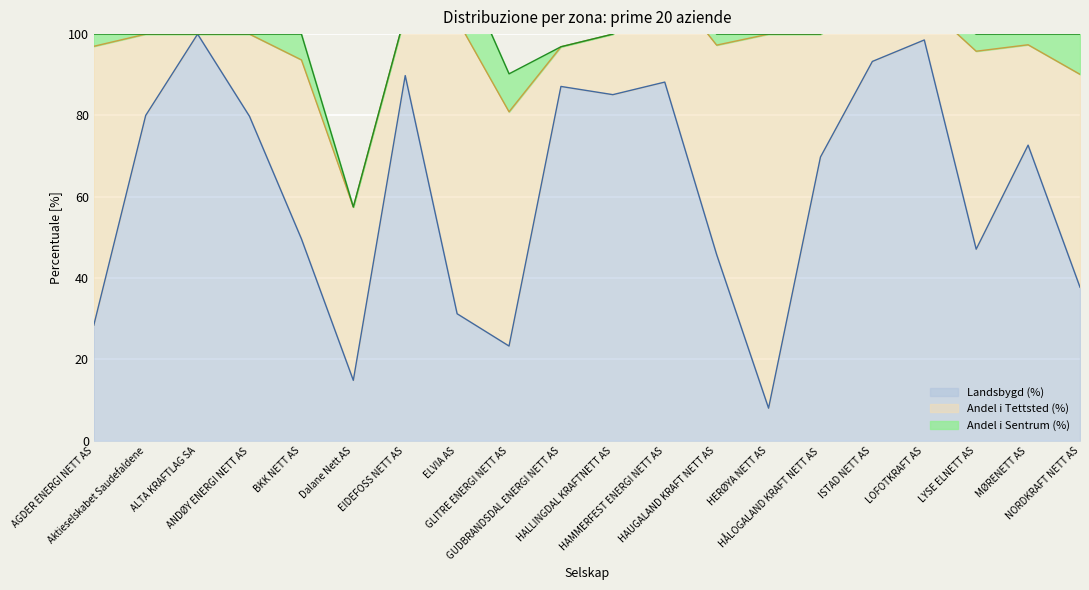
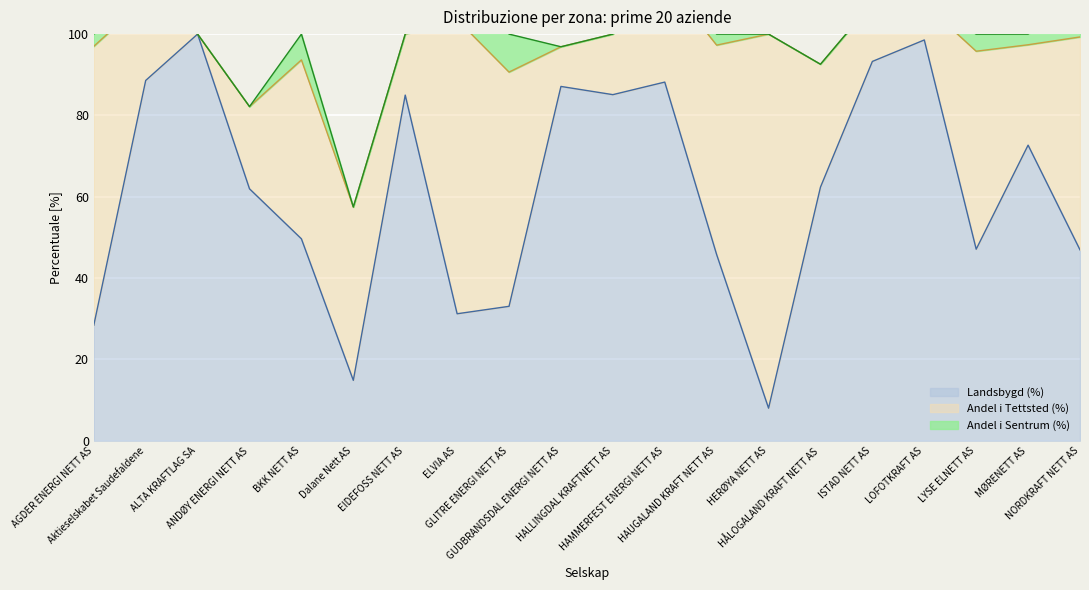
  {
    "Landsbygd (%)": {
      "AGDER ENERGI NETT AS": 28,
-     "Aktieselskabet Saudefaldene": 80,
-     "ANDØY ENERGI NETT AS": 80,
+     "Aktieselskabet Saudefaldene": 89,
+     "ANDØY ENERGI NETT AS": 62,
      "BKK NETT AS": 50,
      "Dalane Nett AS": 15,
-     "EIDEFOSS NETT AS": 90,
+     "EIDEFOSS NETT AS": 85,
      "ELVIA AS": 31,
-     "GLITRE ENERGI NETT AS": 23,
+     "GLITRE ENERGI NETT AS": 33,
      "GUDBRANDSDAL ENERGI NETT AS": 87,
      "HALLINGDAL KRAFTNETT AS": 85,
      "HAMMERFEST ENERGI NETT AS": 88,
      "HAUGALAND KRAFT NETT AS": 46,
      "HERØYA NETT AS": 8,
-     "HÅLOGALAND KRAFT NETT AS": 70,
+     "HÅLOGALAND KRAFT NETT AS": 62,
      "ISTAD NETT AS": 93,
      "LOFOTKRAFT AS": 99,
      "LYSE ELNETT AS": 47,
      "MØRENETT AS": 73,
-     "NORDKRAFT NETT AS": 38
+     "NORDKRAFT NETT AS": 47
    },
    "Andel i Tettsted (%)": {
      "AGDER ENERGI NETT AS": 69,
      "BKK NETT AS": 44,
      "GLITRE ENERGI NETT AS": 58,
      "HAUGALAND KRAFT NETT AS": 52,
      "LYSE ELNETT AS": 49,
      "MØRENETT AS": 25,
      "NORDKRAFT NETT AS": 52
    },
    "Andel i Sentrum (%)": {
      "AGDER ENERGI NETT AS": 3,
      "BKK NETT AS": 6,
      "GLITRE ENERGI NETT AS": 9,
      "HAUGALAND KRAFT NETT AS": 3,
      "LYSE ELNETT AS": 4,
      "MØRENETT AS": 3
    }
  }
